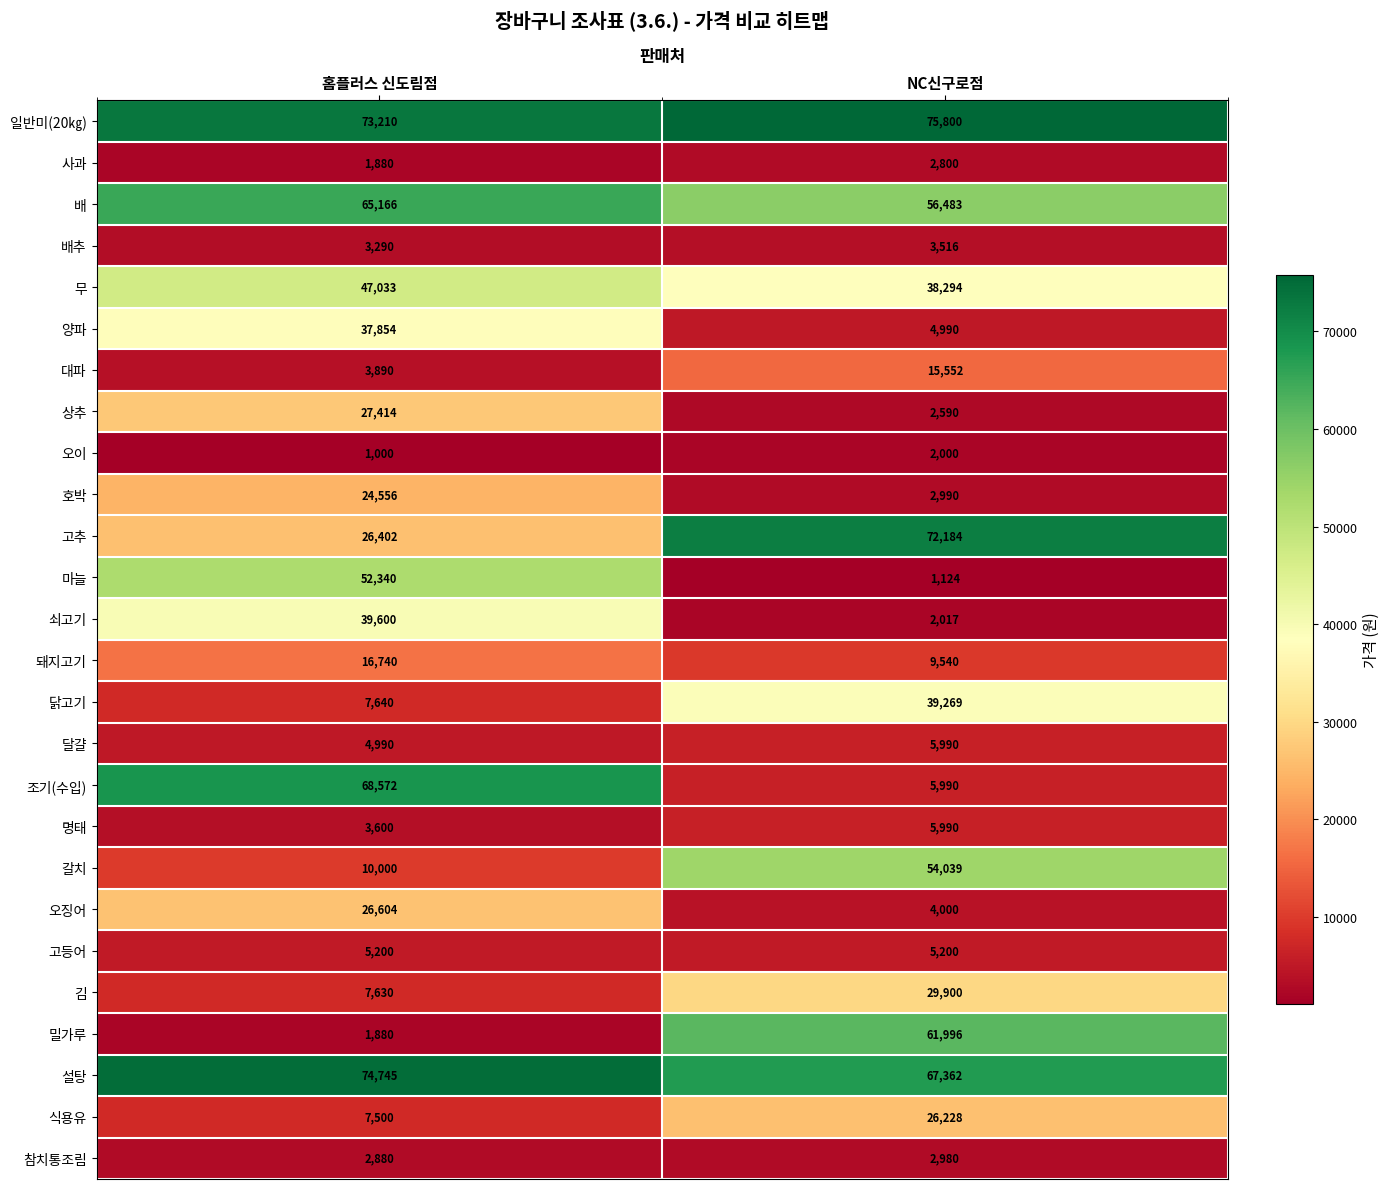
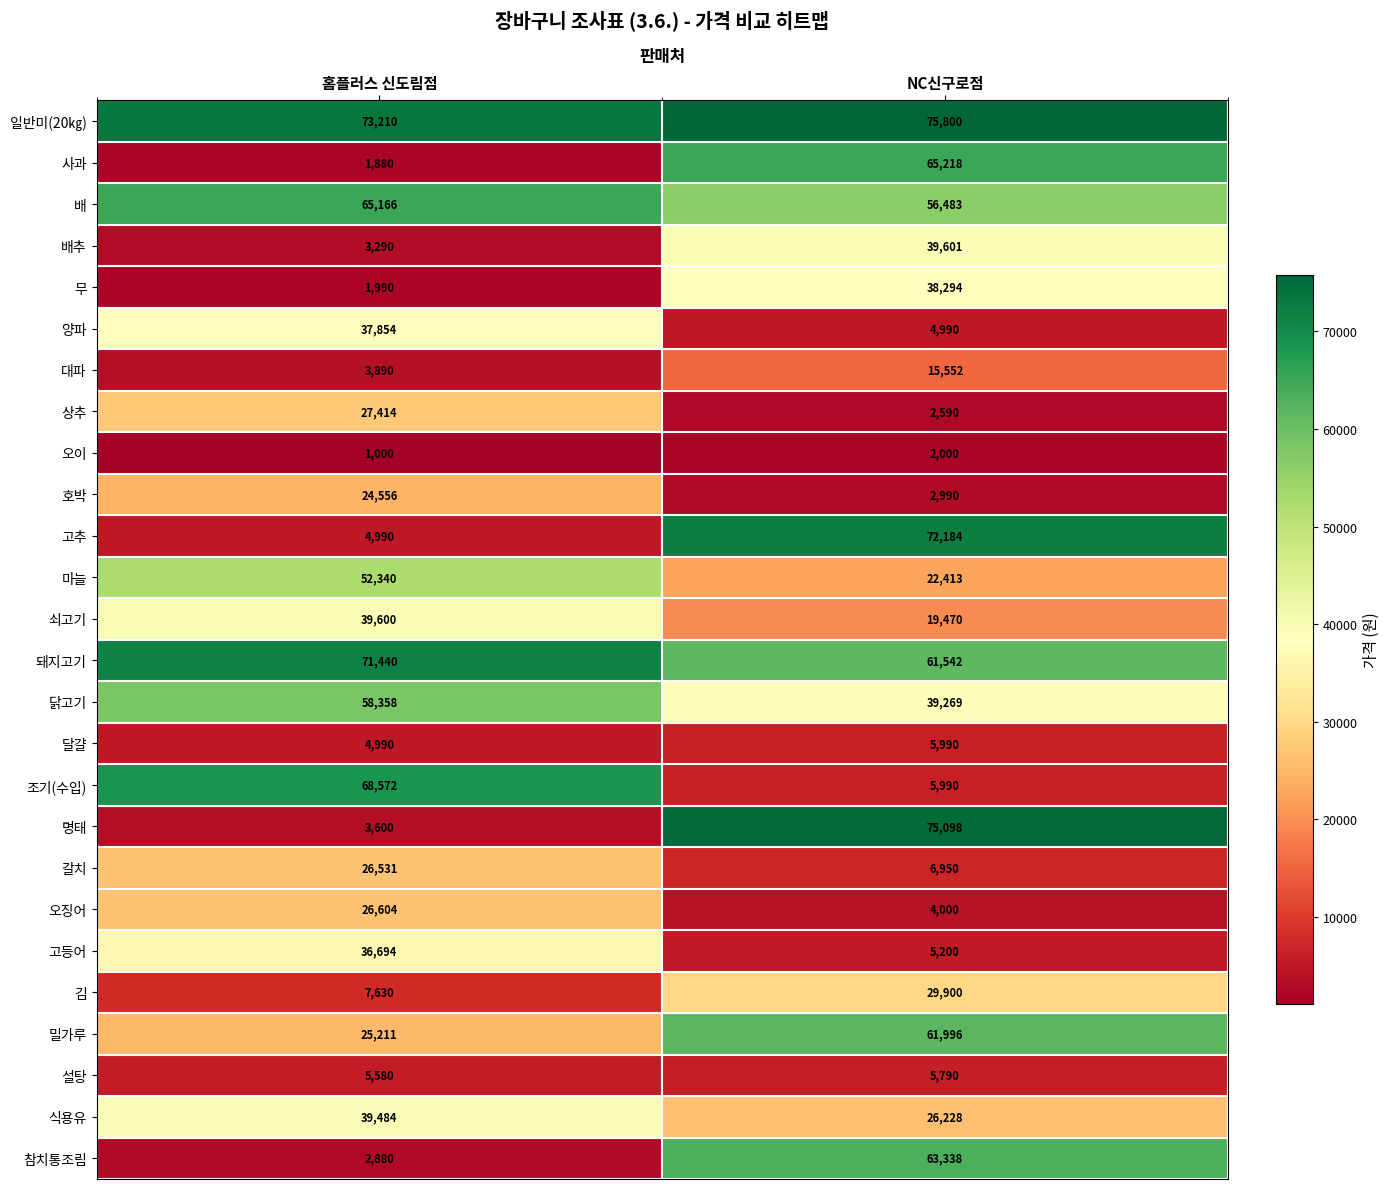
  {
    "일반미(20㎏)": {
      "홈플러스 신도림점": "73,210",
      "NC신구로점": "75,800"
    },
    "사과": {
      "홈플러스 신도림점": "1,880",
-     "NC신구로점": "2,800"
+     "NC신구로점": "65,218"
    },
    "배": {
      "홈플러스 신도림점": "65,166",
      "NC신구로점": "56,483"
    },
    "배추": {
      "홈플러스 신도림점": "3,290",
-     "NC신구로점": "3,516"
+     "NC신구로점": "39,601"
    },
    "무": {
-     "홈플러스 신도림점": "47,033",
+     "홈플러스 신도림점": "1,990",
      "NC신구로점": "38,294"
    },
    "양파": {
      "홈플러스 신도림점": "37,854",
      "NC신구로점": "4,990"
    },
    "대파": {
      "홈플러스 신도림점": "3,890",
      "NC신구로점": "15,552"
    },
    "상추": {
      "홈플러스 신도림점": "27,414",
      "NC신구로점": "2,590"
    },
    "오이": {
      "홈플러스 신도림점": "1,000",
      "NC신구로점": "2,000"
    },
    "호박": {
      "홈플러스 신도림점": "24,556",
      "NC신구로점": "2,990"
    },
    "고추": {
-     "홈플러스 신도림점": "26,402",
+     "홈플러스 신도림점": "4,990",
      "NC신구로점": "72,184"
    },
    "마늘": {
      "홈플러스 신도림점": "52,340",
-     "NC신구로점": "1,124"
+     "NC신구로점": "22,413"
    },
    "쇠고기": {
      "홈플러스 신도림점": "39,600",
-     "NC신구로점": "2,017"
+     "NC신구로점": "19,470"
    },
    "돼지고기": {
-     "홈플러스 신도림점": "16,740",
-     "NC신구로점": "9,540"
+     "홈플러스 신도림점": "71,440",
+     "NC신구로점": "61,542"
    },
    "닭고기": {
-     "홈플러스 신도림점": "7,640",
+     "홈플러스 신도림점": "58,358",
      "NC신구로점": "39,269"
    },
    "달걀": {
      "홈플러스 신도림점": "4,990",
      "NC신구로점": "5,990"
    },
    "조기(수입)": {
      "홈플러스 신도림점": "68,572",
      "NC신구로점": "5,990"
    },
    "명태": {
      "홈플러스 신도림점": "3,600",
-     "NC신구로점": "5,990"
+     "NC신구로점": "75,098"
    },
    "갈치": {
-     "홈플러스 신도림점": "10,000",
-     "NC신구로점": "54,039"
+     "홈플러스 신도림점": "26,531",
+     "NC신구로점": "6,950"
    },
    "오징어": {
      "홈플러스 신도림점": "26,604",
      "NC신구로점": "4,000"
    },
    "고등어": {
-     "홈플러스 신도림점": "5,200",
+     "홈플러스 신도림점": "36,694",
      "NC신구로점": "5,200"
    },
    "김": {
      "홈플러스 신도림점": "7,630",
      "NC신구로점": "29,900"
    },
    "밀가루": {
-     "홈플러스 신도림점": "1,880",
+     "홈플러스 신도림점": "25,211",
      "NC신구로점": "61,996"
    },
    "설탕": {
-     "홈플러스 신도림점": "74,745",
-     "NC신구로점": "67,362"
+     "홈플러스 신도림점": "5,580",
+     "NC신구로점": "5,790"
    },
    "식용유": {
-     "홈플러스 신도림점": "7,500",
+     "홈플러스 신도림점": "39,484",
      "NC신구로점": "26,228"
    },
    "참치통조림": {
      "홈플러스 신도림점": "2,880",
-     "NC신구로점": "2,980"
+     "NC신구로점": "63,338"
    }
  }
